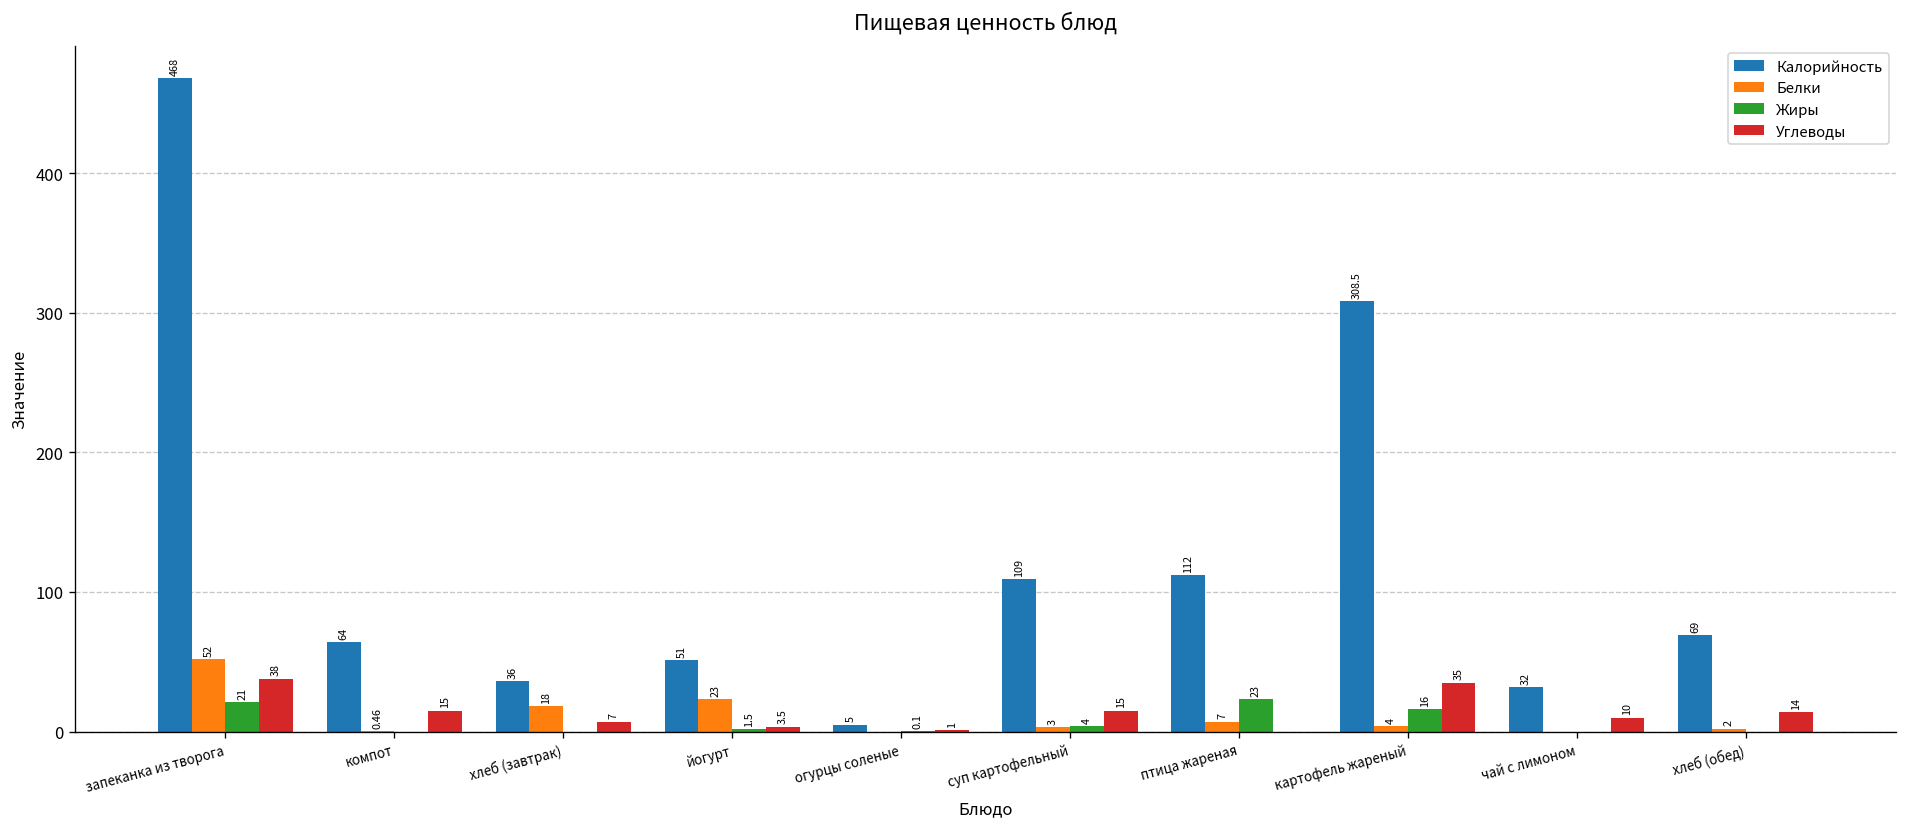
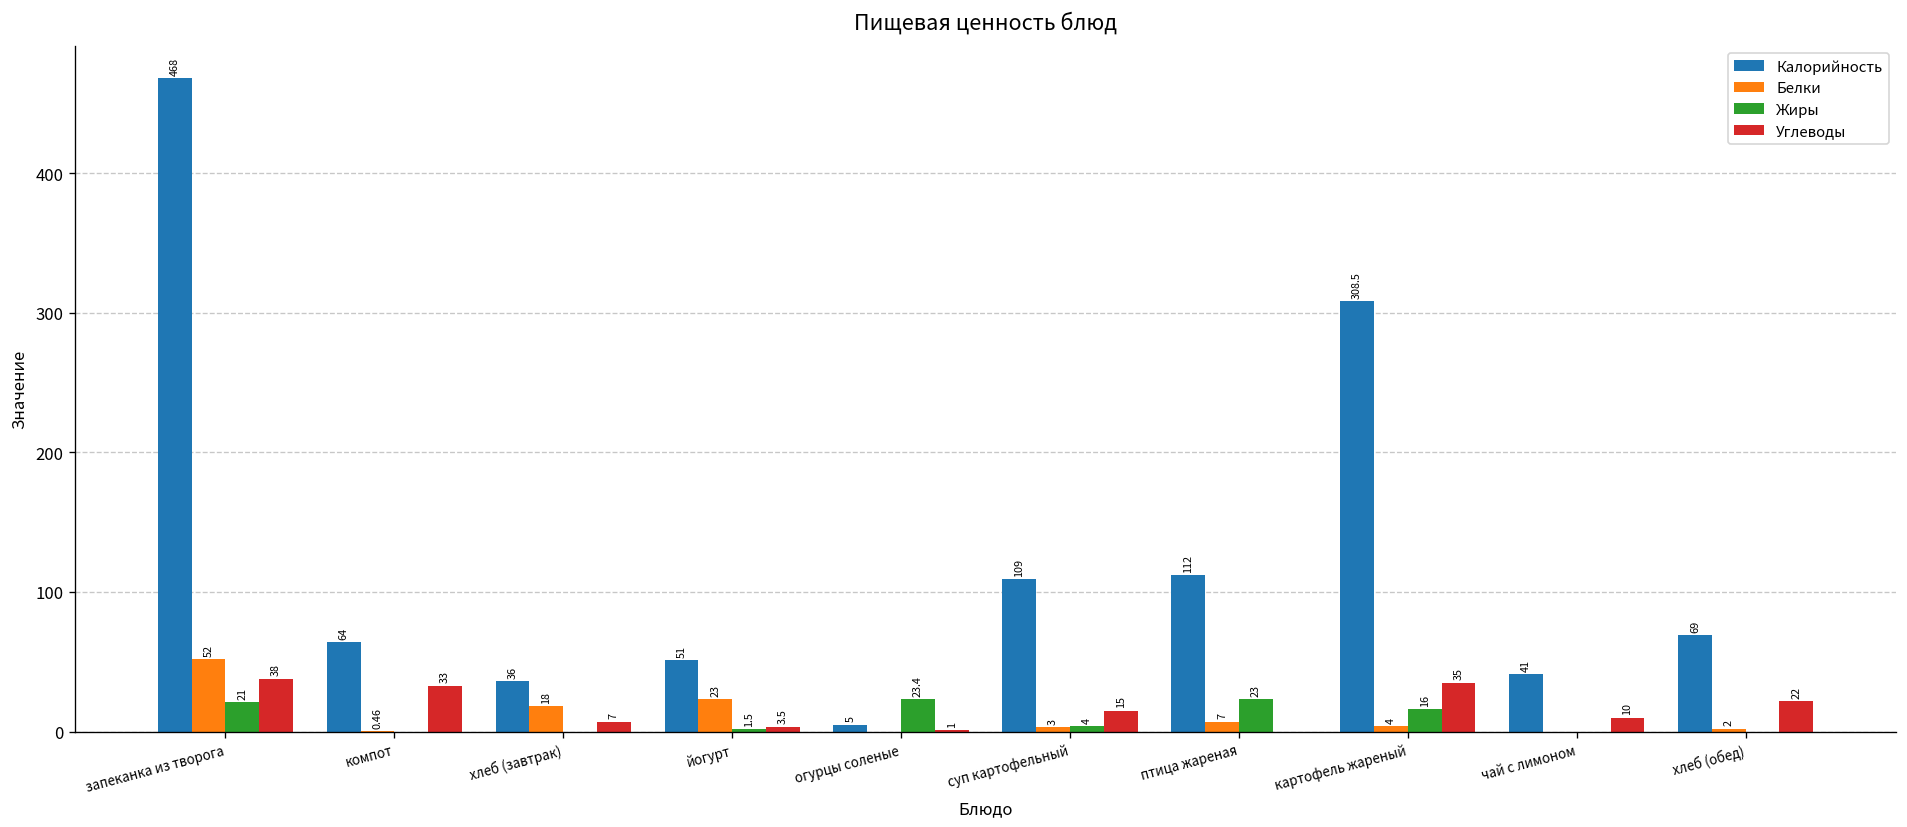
  {
    "Калорийность": {
      "запеканка из творога": 468,
      "компот": 64,
      "хлеб (завтрак)": 36,
      "йогурт": 51,
      "огурцы соленые": 5,
      "суп картофельный": 109,
      "птица жареная": 112,
      "картофель жареный": 308.5,
-     "чай с лимоном": 32,
+     "чай с лимоном": 41,
      "хлеб (обед)": 69
    },
    "Белки": {
      "запеканка из творога": 52,
      "компот": 0.46,
      "хлеб (завтрак)": 18,
      "йогурт": 23,
      "суп картофельный": 3,
      "птица жареная": 7,
      "картофель жареный": 4,
      "хлеб (обед)": 2
    },
    "Жиры": {
      "запеканка из творога": 21,
      "йогурт": 1.5,
-     "огурцы соленые": 0.1,
+     "огурцы соленые": 23.4,
      "суп картофельный": 4,
      "птица жареная": 23,
      "картофель жареный": 16
    },
    "Углеводы": {
      "запеканка из творога": 38,
-     "компот": 15,
+     "компот": 33,
      "хлеб (завтрак)": 7,
      "йогурт": 3.5,
      "огурцы соленые": 1,
      "суп картофельный": 15,
      "картофель жареный": 35,
      "чай с лимоном": 10,
-     "хлеб (обед)": 14
+     "хлеб (обед)": 22
    }
  }
